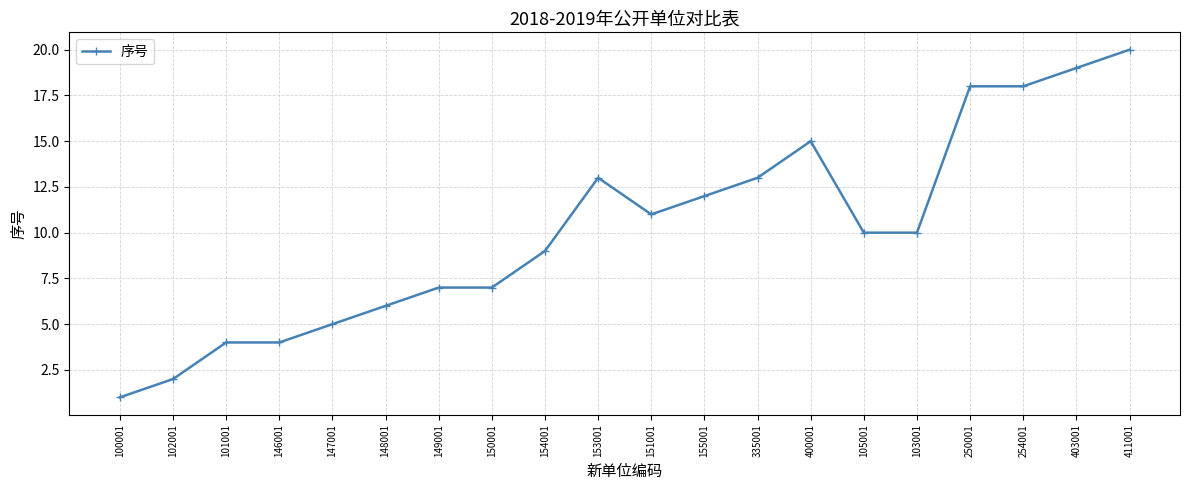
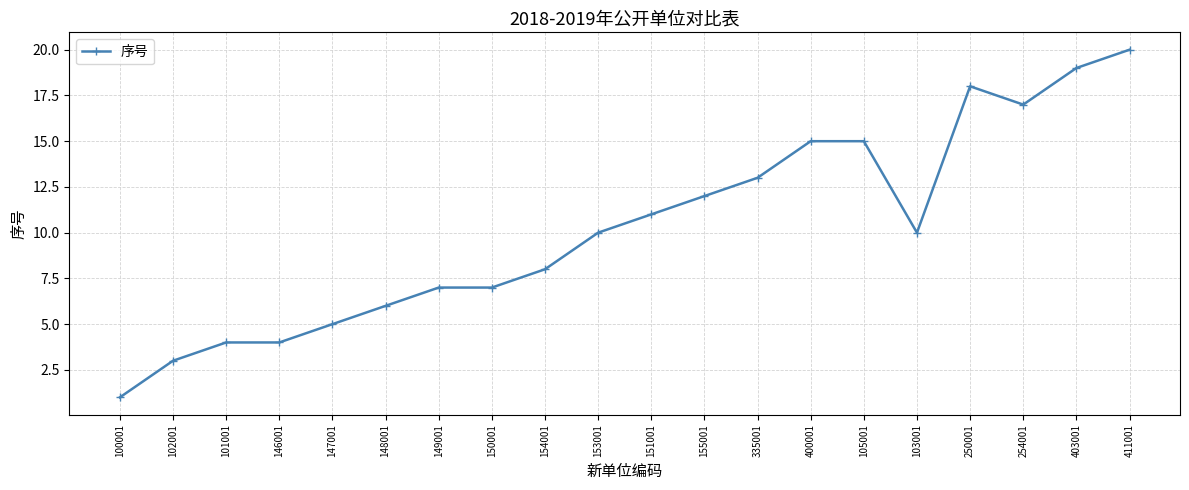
  {
    "100001": 1,
-   "102001": 2,
+   "102001": 3,
    "101001": 4,
    "146001": 4,
    "147001": 5,
    "148001": 6,
    "149001": 7,
    "150001": 7,
-   "154001": 9,
-   "153001": 13,
+   "154001": 8,
+   "153001": 10,
    "151001": 11,
    "155001": 12,
    "335001": 13,
    "400001": 15,
-   "105001": 10,
+   "105001": 15,
    "103001": 10,
    "250001": 18,
-   "254001": 18,
+   "254001": 17,
    "403001": 19,
    "411001": 20
  }
